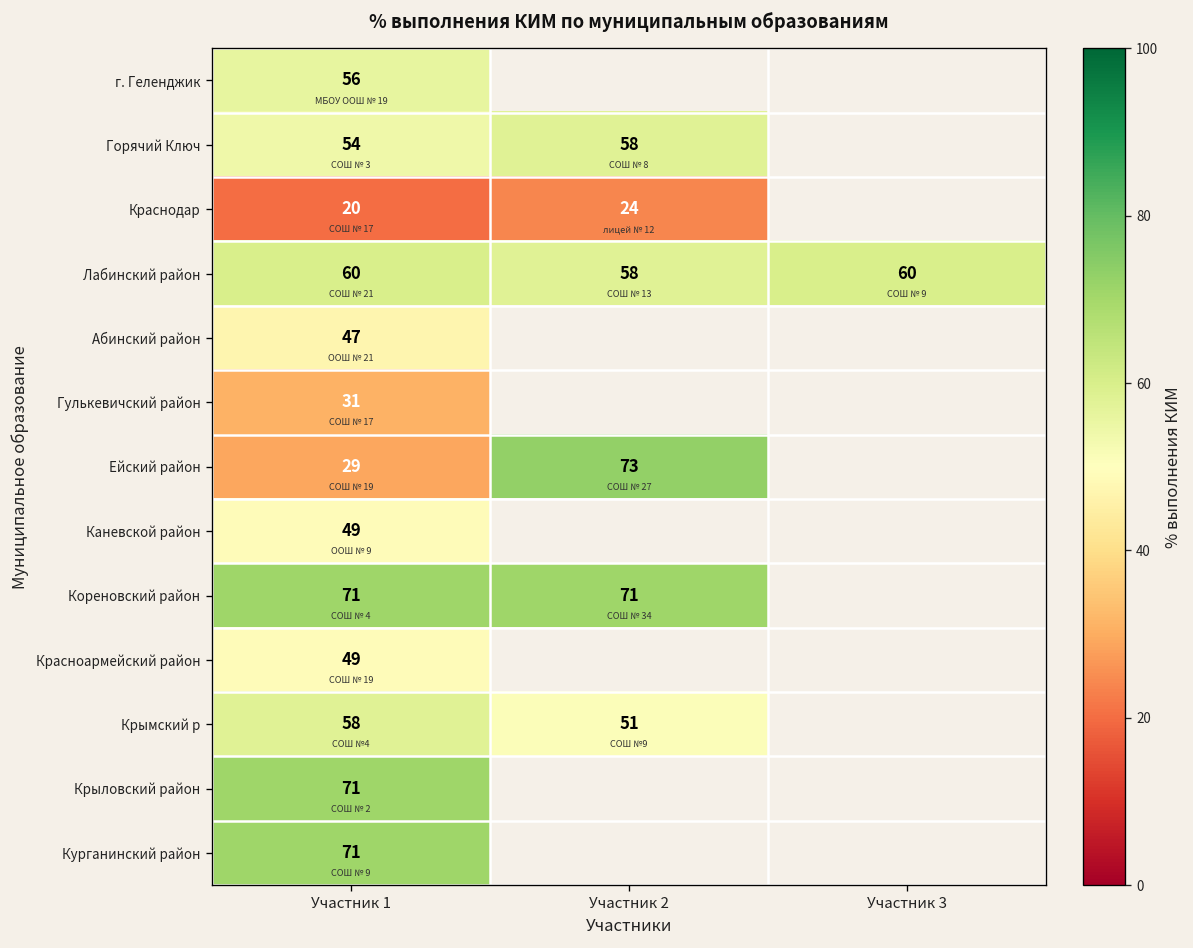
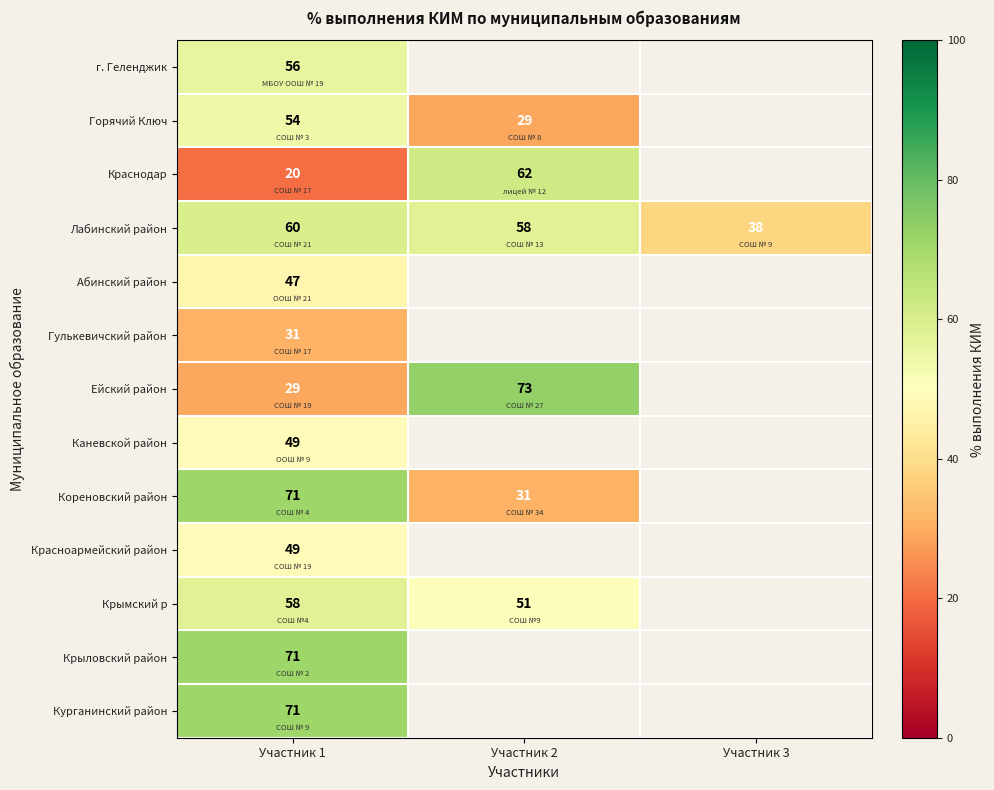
  {
    "Горячий Ключ": {
-     "Участник 2": 58
+     "Участник 2": 29
    },
    "Краснодар": {
-     "Участник 2": 24
+     "Участник 2": 62
    },
    "Лабинский район": {
-     "Участник 3": 60
+     "Участник 3": 38
    },
    "Кореновский район": {
-     "Участник 2": 71
+     "Участник 2": 31
    }
  }
